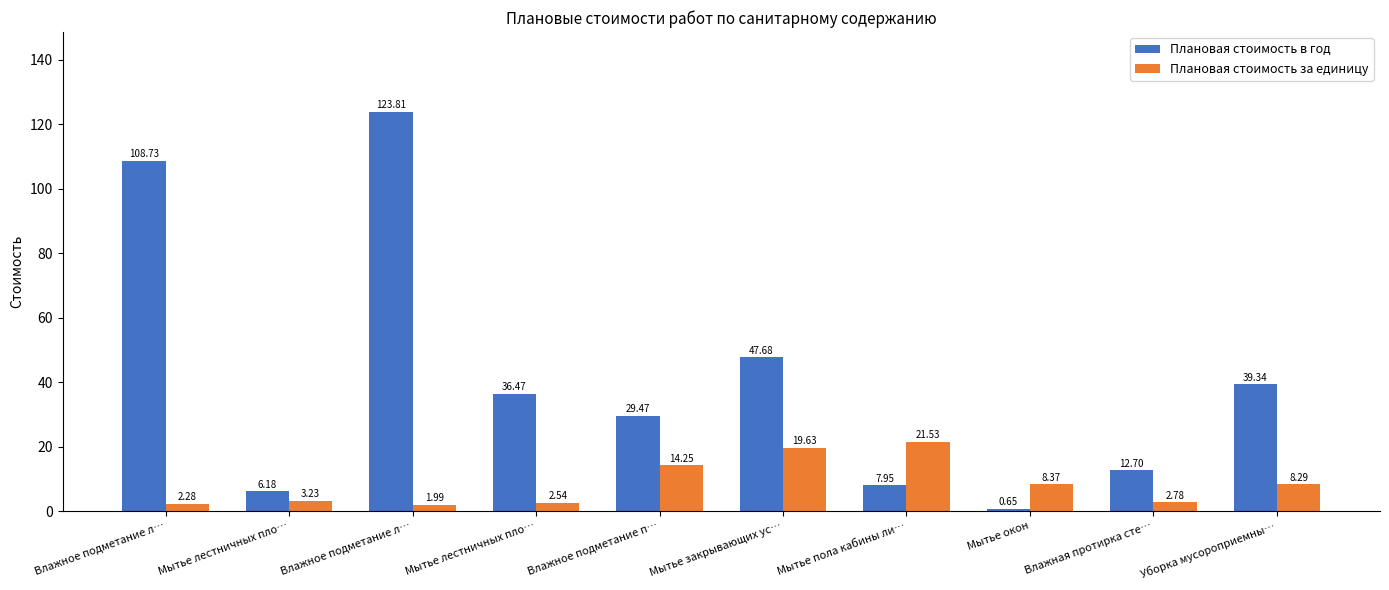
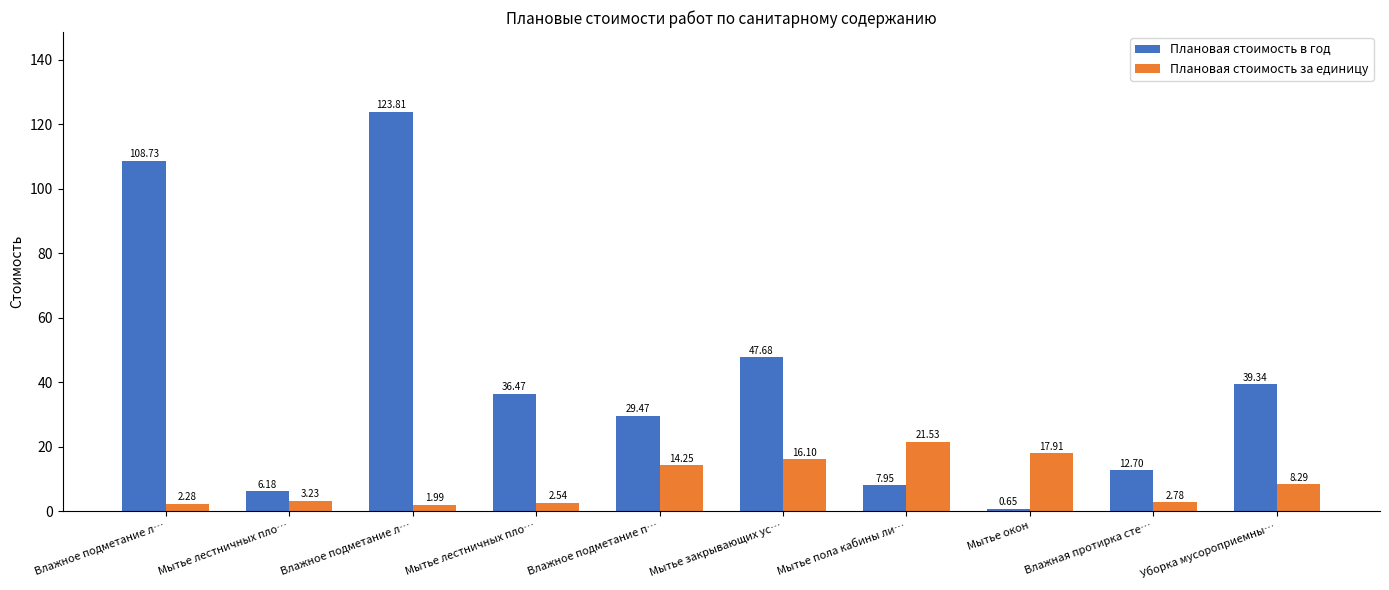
  {
    "Плановая стоимость в год": {
      "Влажное подметание п…": 29.47,
      "Мытье закрывающих ус…": 47.68,
      "Мытье пола кабины ли…": 7.95,
      "Мытье окон": 0.65,
      "Влажная протирка сте…": 12.70,
      "Уборка мусороприемны…": 39.34
    },
    "Плановая стоимость за единицу": {
      "Влажное подметание п…": 14.25,
-     "Мытье закрывающих ус…": 19.63,
+     "Мытье закрывающих ус…": 16.10,
      "Мытье пола кабины ли…": 21.53,
-     "Мытье окон": 8.37,
+     "Мытье окон": 17.91,
      "Влажная протирка сте…": 2.78,
      "Уборка мусороприемны…": 8.29
    }
  }
